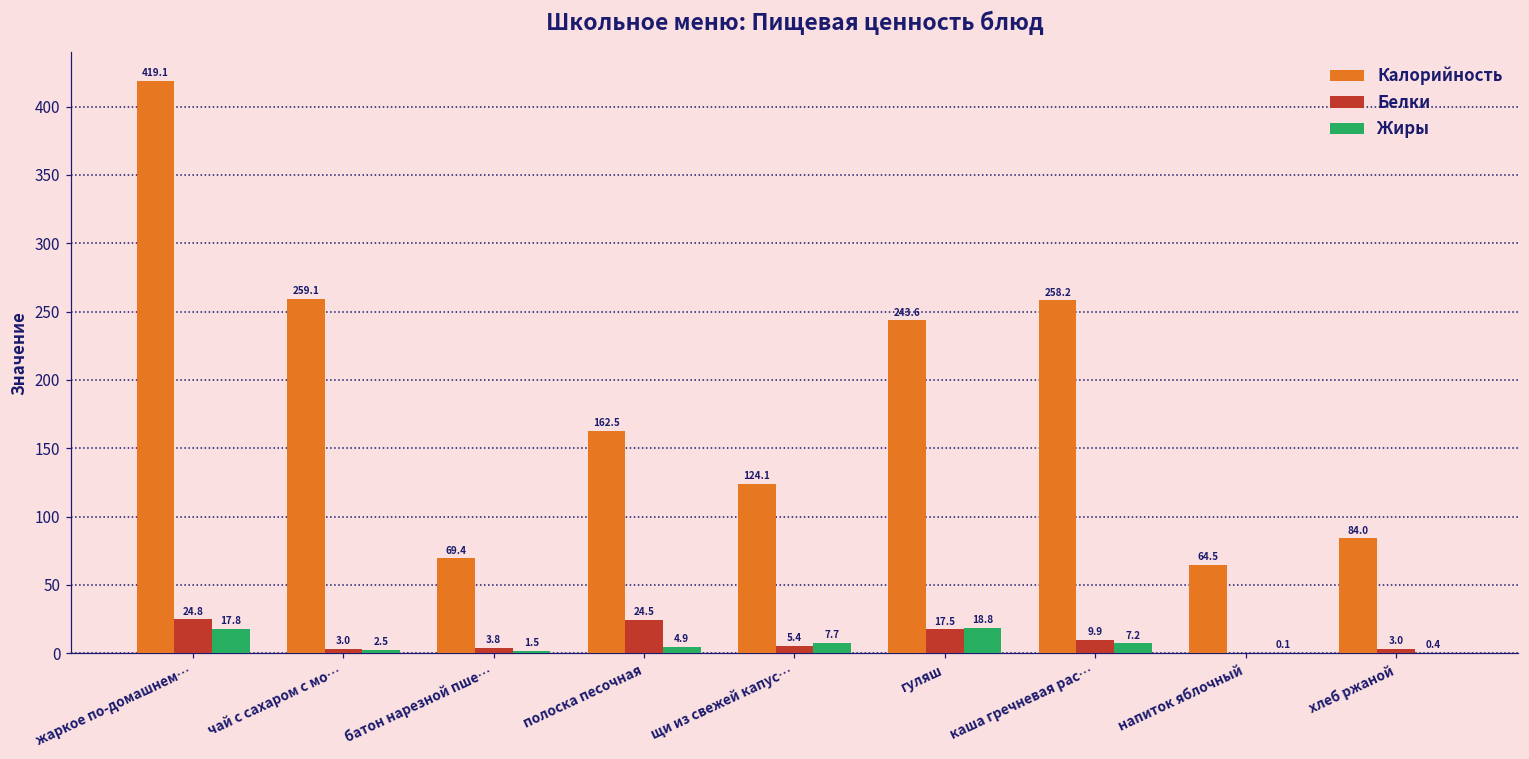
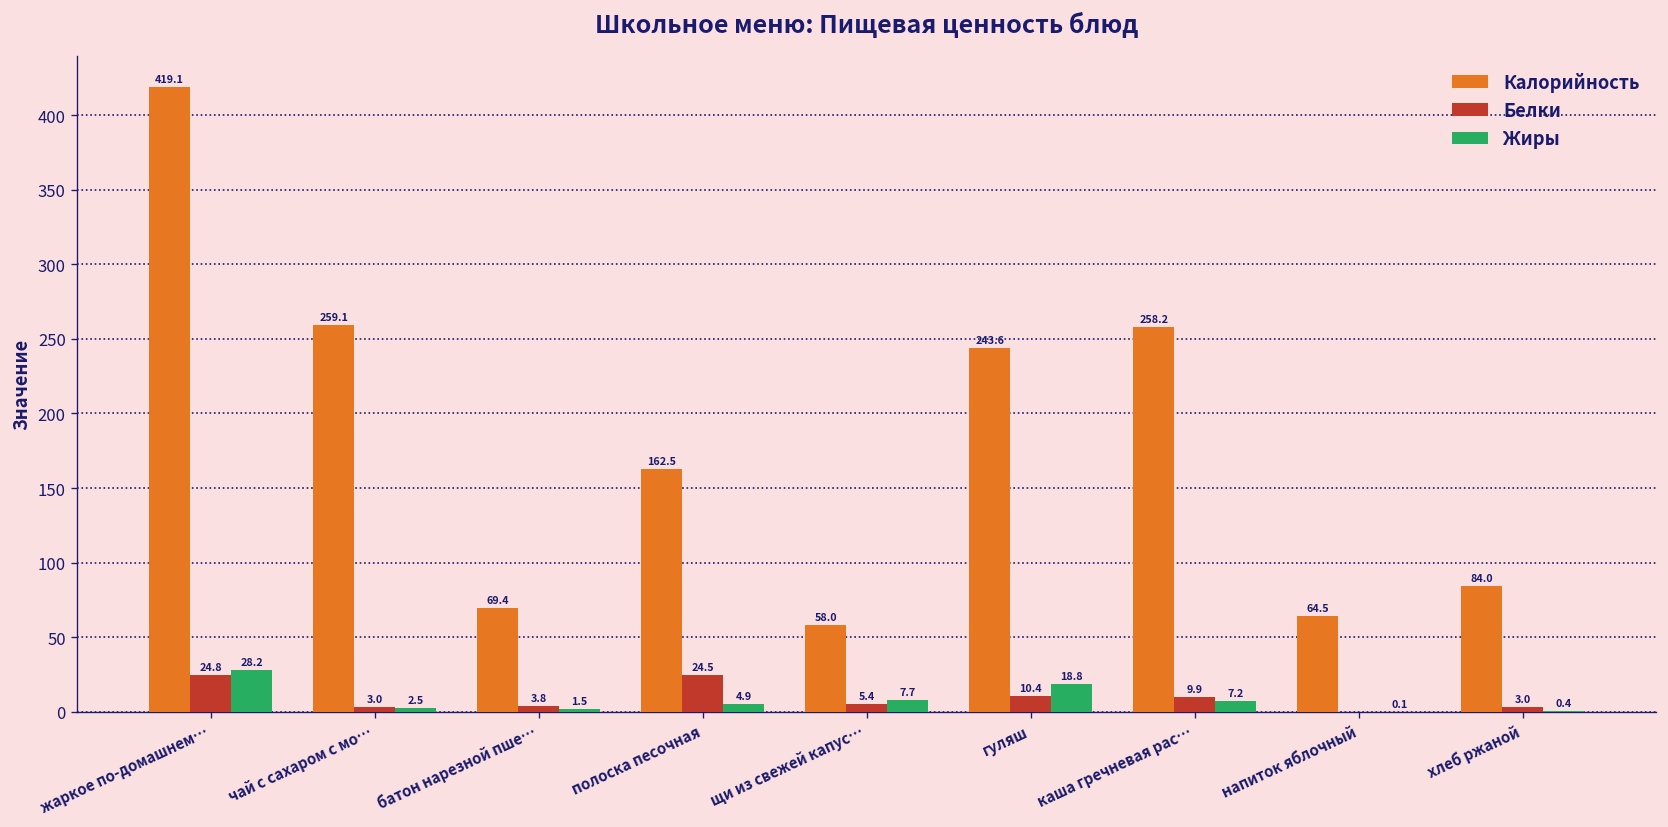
  {
    "Калорийность": {
      "жаркое по-домашнем…": 419.1,
      "чай с сахаром с мо…": 259.1,
      "батон нарезной пше…": 69.4,
      "полоска песочная": 162.5,
-     "щи из свежей капус…": 124.1,
+     "щи из свежей капус…": 58.0,
      "гуляш": 243.6,
      "каша гречневая рас…": 258.2,
      "напиток яблочный": 64.5,
      "хлеб ржаной": 84.0
    },
    "Белки": {
      "жаркое по-домашнем…": 24.8,
      "чай с сахаром с мо…": 3.0,
      "батон нарезной пше…": 3.8,
      "полоска песочная": 24.5,
      "щи из свежей капус…": 5.4,
-     "гуляш": 17.5,
+     "гуляш": 10.4,
      "каша гречневая рас…": 9.9,
      "хлеб ржаной": 3.0
    },
    "Жиры": {
-     "жаркое по-домашнем…": 17.8,
+     "жаркое по-домашнем…": 28.2,
      "чай с сахаром с мо…": 2.5,
      "батон нарезной пше…": 1.5,
      "полоска песочная": 4.9,
      "щи из свежей капус…": 7.7,
      "гуляш": 18.8,
      "каша гречневая рас…": 7.2,
      "напиток яблочный": 0.1,
      "хлеб ржаной": 0.4
    }
  }
